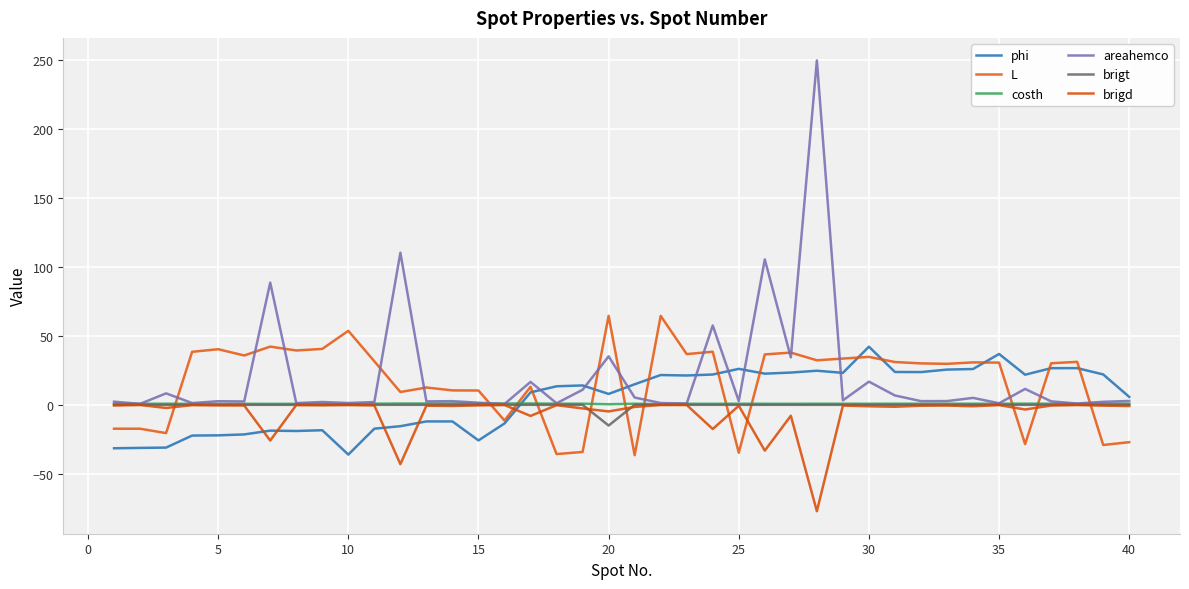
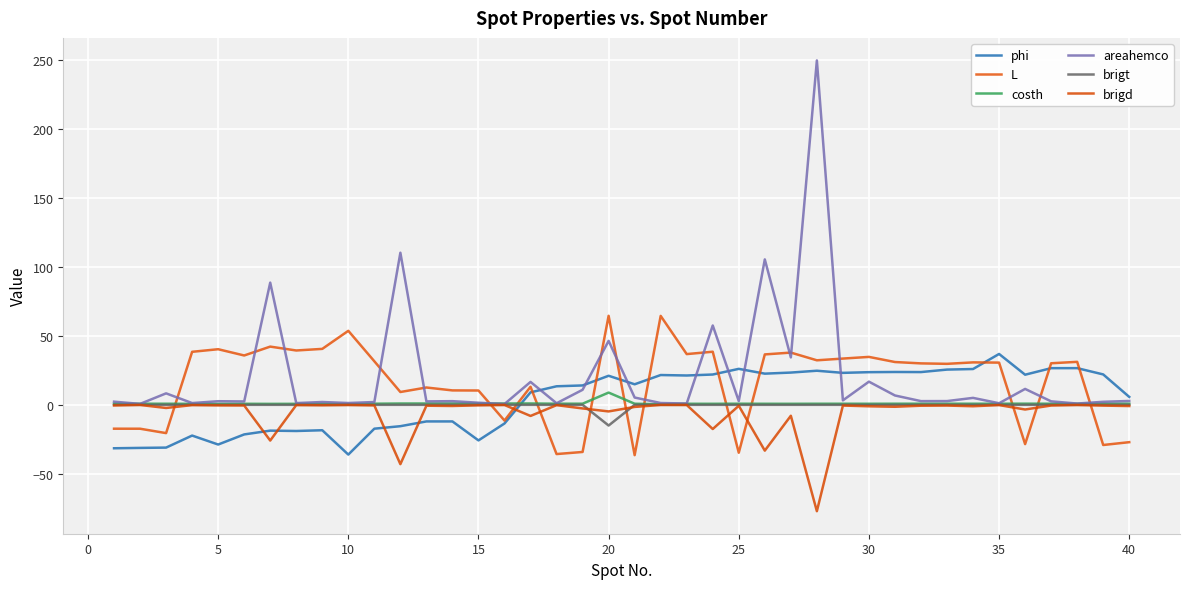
  {
    "phi": {
-     "5": -22,
+     "5": -29,
      "10": -36,
      "15": -26,
-     "20": 8,
+     "20": 21,
      "25": 26,
-     "30": 42,
+     "30": 24,
      "35": 37,
      "40": 6
    },
    "costh": {
-     "20": 0
+     "20": 9
    },
    "areahemco": {
      "5": 3,
-     "20": 35,
+     "20": 46,
      "25": 3,
      "30": 17,
      "40": 3
    },
    "brigt": {
      "20": -15
    }
  }
